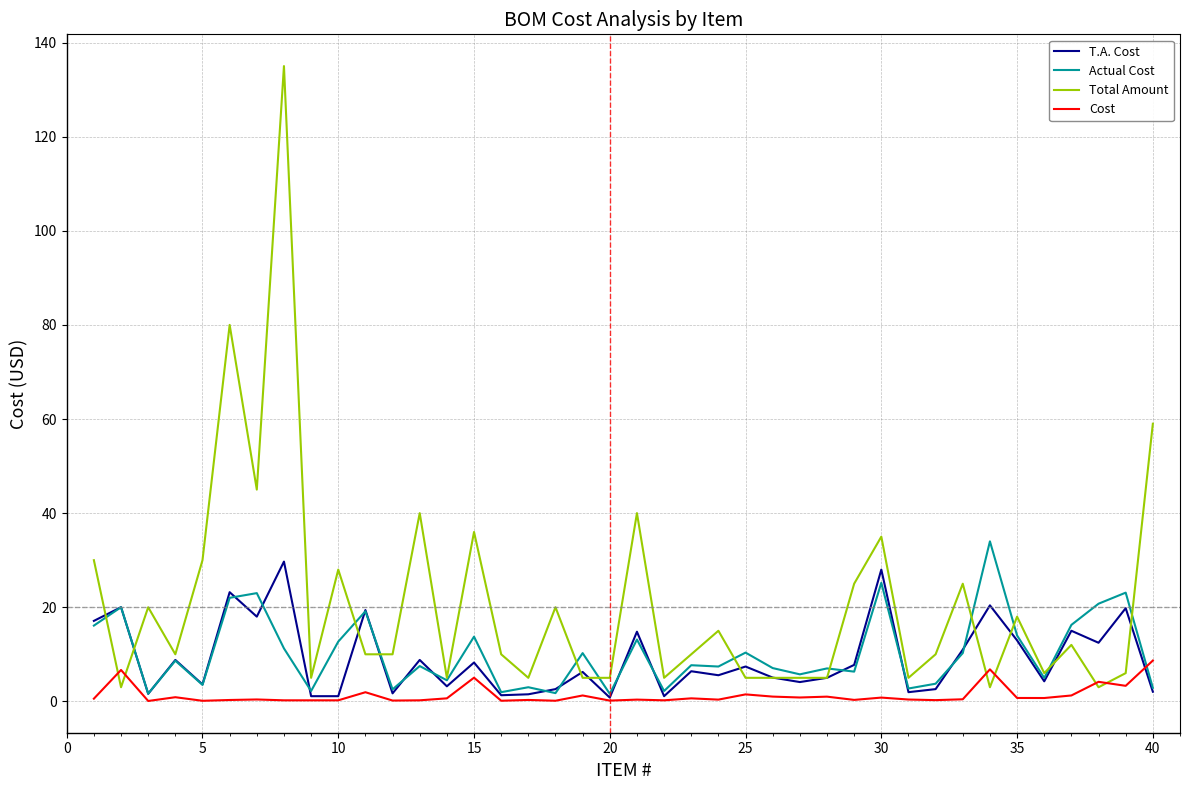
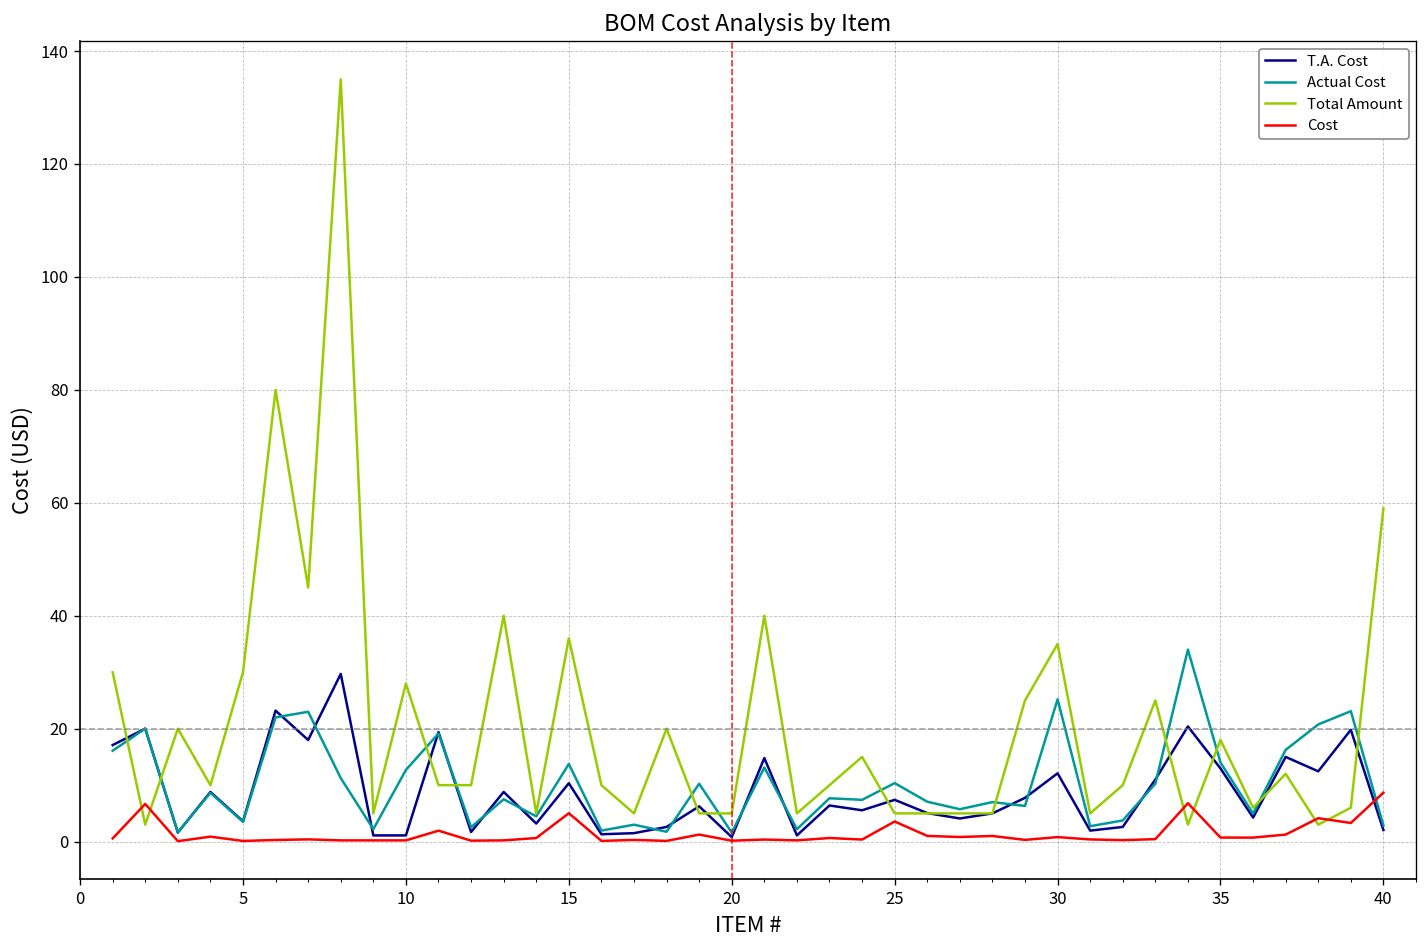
  {
    "T.A. Cost": {
      "10": 1,
-     "15": 8,
+     "15": 10,
      "20": 1,
      "25": 7,
-     "30": 28,
+     "30": 12,
      "35": 13,
      "40": 2
    },
    "Actual Cost": {
      "10": 13,
      "15": 14,
      "20": 2,
      "25": 10,
      "30": 25,
      "35": 14,
      "40": 3
    },
    "Total Amount": {
      "5": 30,
      "10": 28,
      "15": 36,
      "20": 5,
      "25": 5,
      "30": 35,
      "35": 18,
      "40": 59
    },
    "Cost": {
      "5": 0,
      "10": 0,
      "15": 5,
      "20": 0,
-     "25": 1,
+     "25": 4,
      "30": 1,
      "35": 1,
      "40": 9
    }
  }
